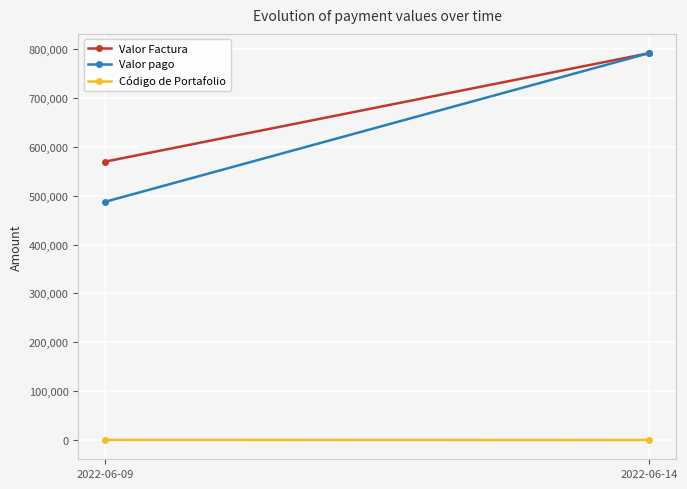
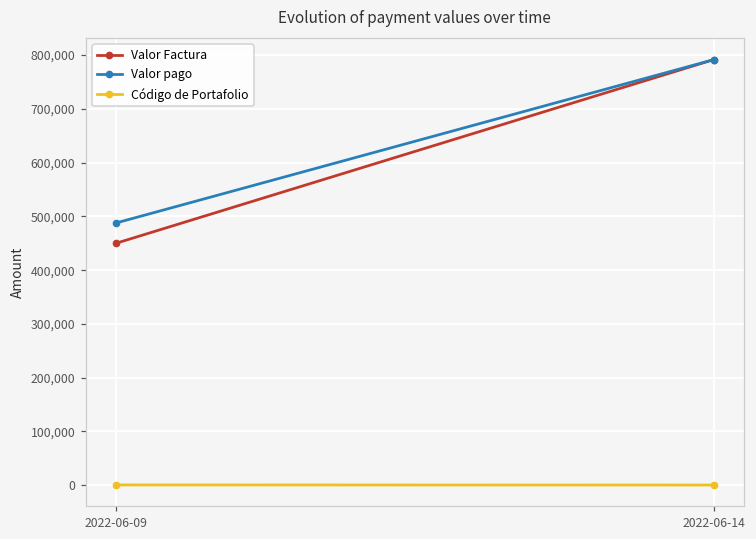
  {
    "Valor Factura": {
-     "2022-06-09": "570,000"
+     "2022-06-09": "450,000"
    },
    "Valor pago": {
      "2022-06-09": "490,000"
    },
    "Código de Portafolio": {
      "2022-06-09": "0",
      "2022-06-14": "0"
    }
  }
